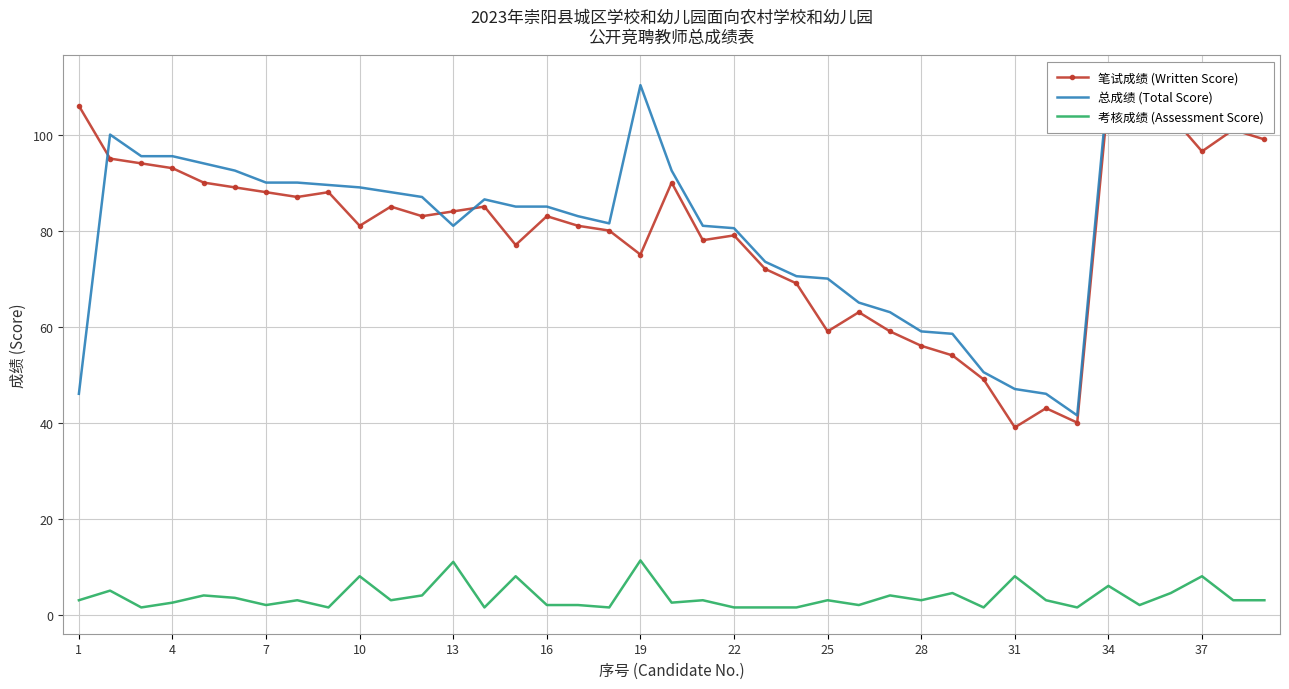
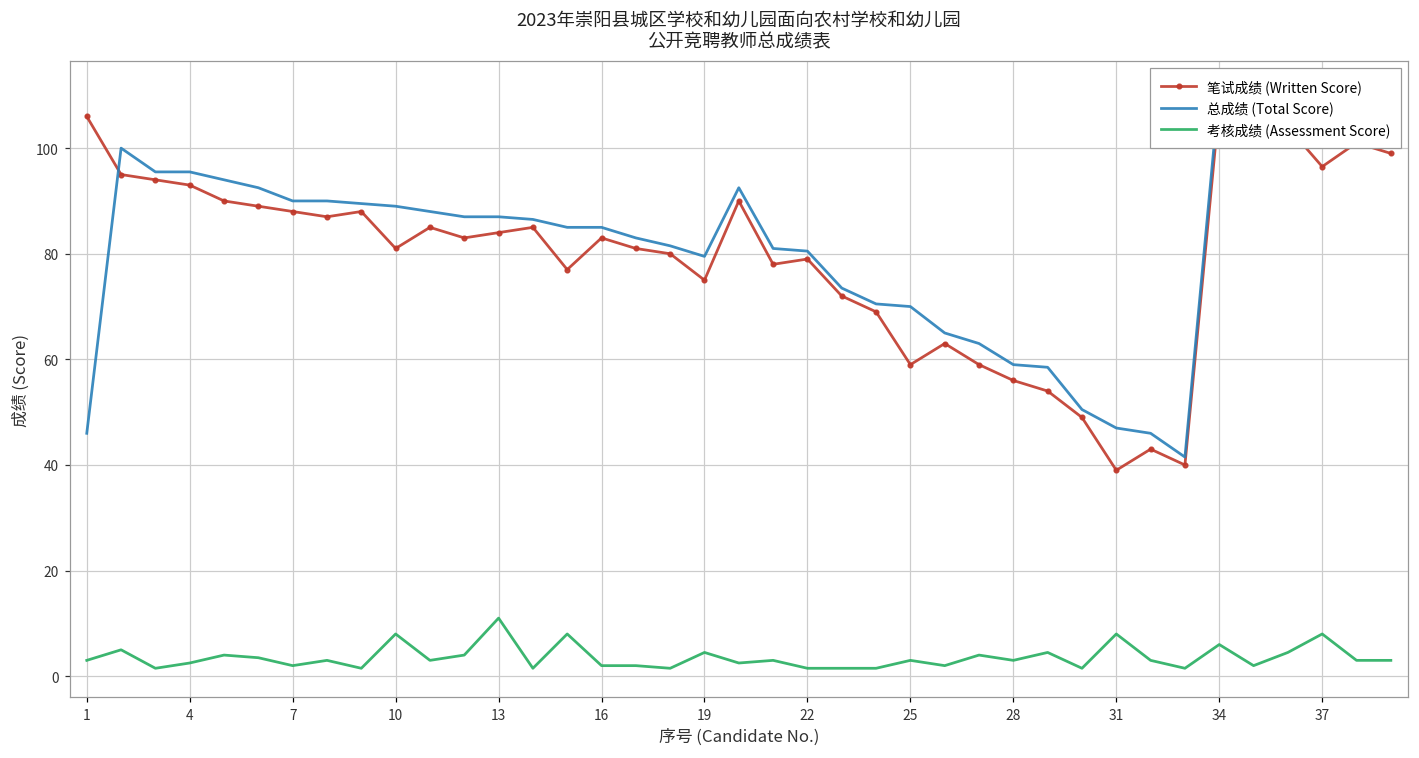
  {
    "笔试成绩 (Written Score)": {
      "1": 106,
      "4": 93,
      "7": 88,
      "10": 81,
      "13": 84,
      "16": 83,
      "19": 75,
      "22": 79,
      "25": 59,
      "28": 56,
      "31": 39,
      "37": 97
    },
    "总成绩 (Total Score)": {
      "1": 46,
      "4": 96,
      "7": 90,
      "10": 89,
-     "13": 81,
+     "13": 87,
      "16": 85,
-     "19": 110,
+     "19": 80,
      "22": 81,
      "25": 70,
      "28": 59,
      "31": 47
    },
    "考核成绩 (Assessment Score)": {
      "1": 3,
      "4": 3,
      "7": 2,
      "10": 8,
      "13": 11,
      "16": 2,
-     "19": 11,
+     "19": 5,
      "22": 2,
      "25": 3,
      "28": 3,
      "31": 8,
      "34": 6,
      "37": 8
    }
  }
